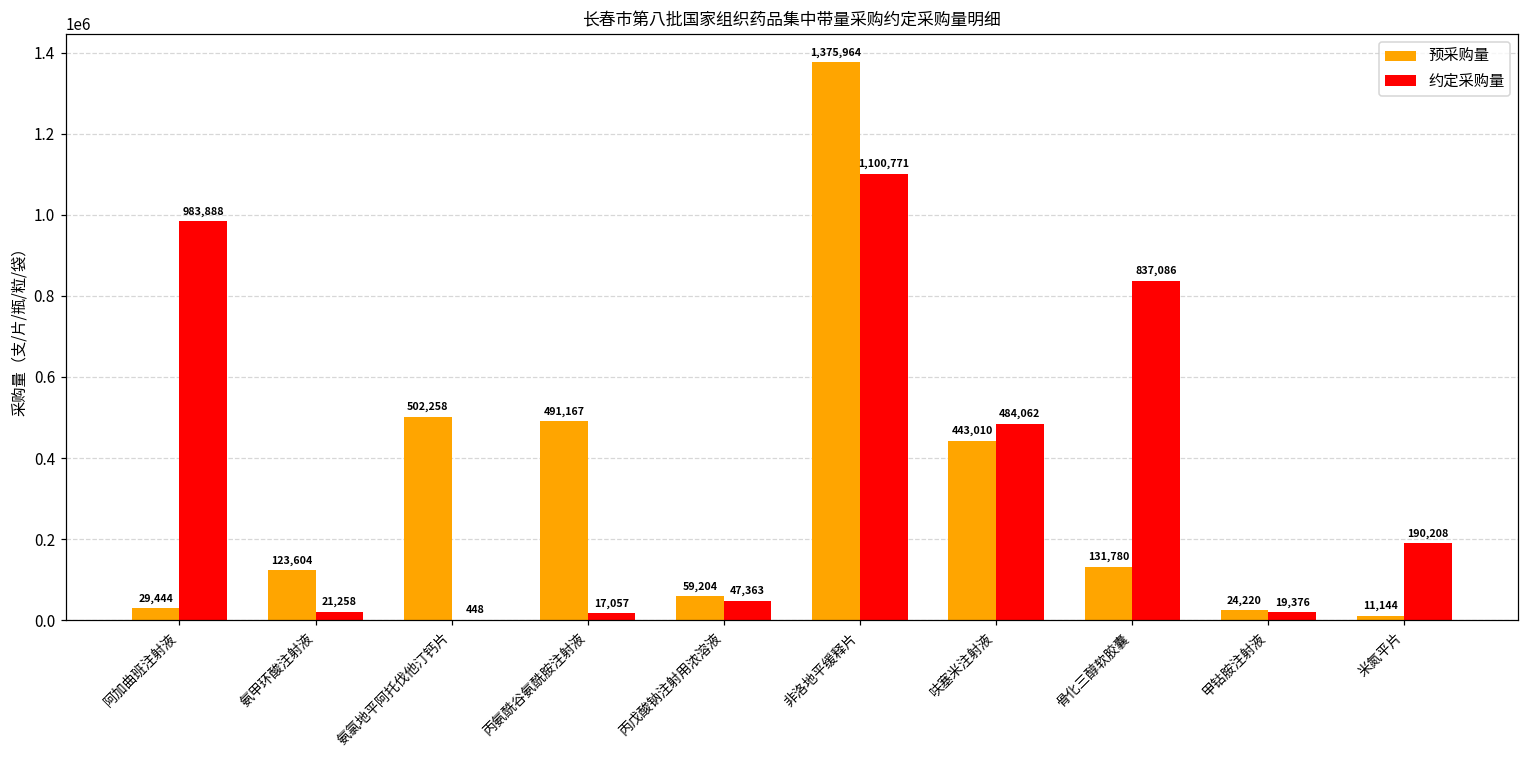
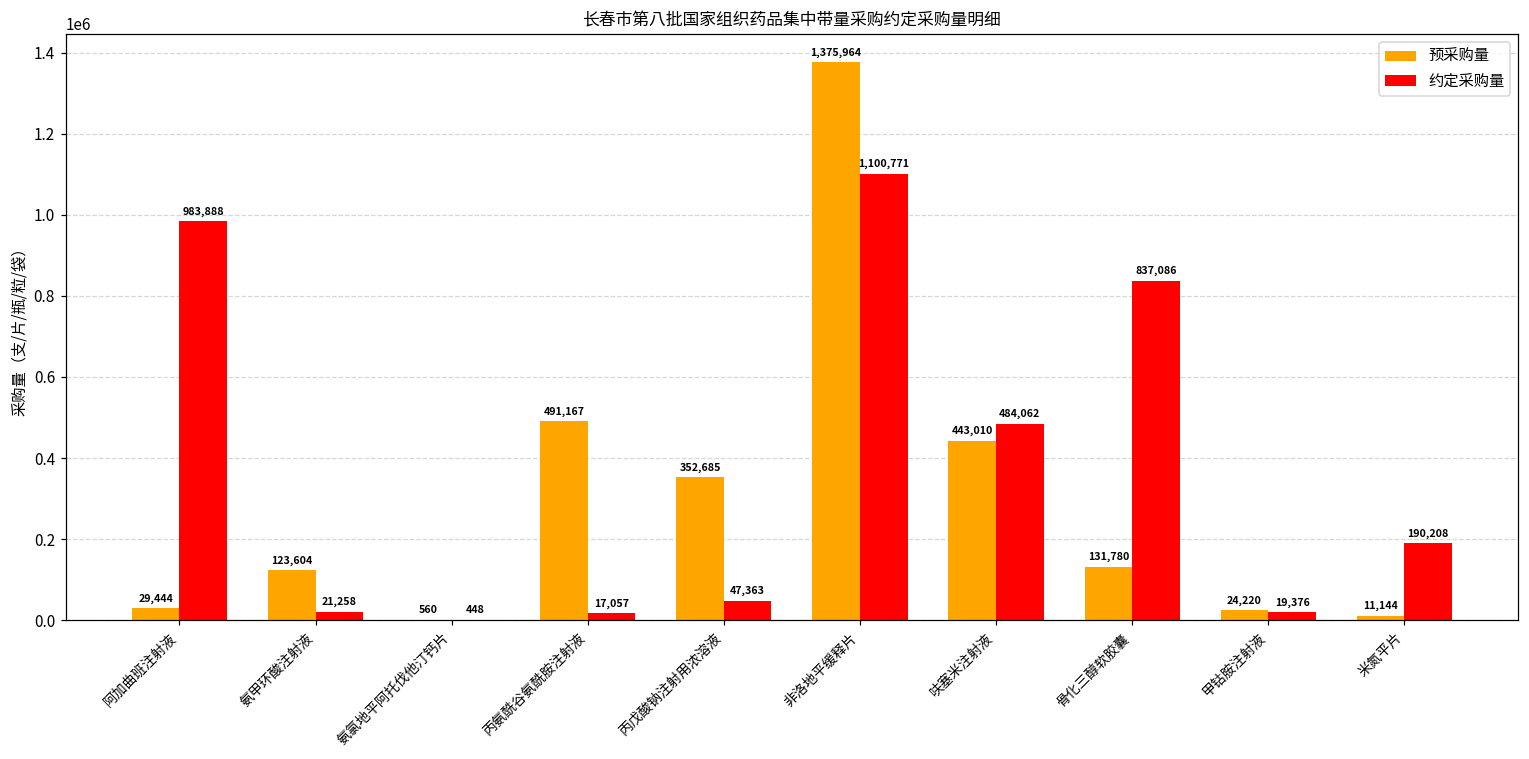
  {
    "预采购量": {
      "阿加曲班注射液": "29,444",
      "氨甲环酸注射液": "123,604",
-     "氨氯地平阿托伐他汀钙片": "502,258",
+     "氨氯地平阿托伐他汀钙片": "560",
      "丙氨酰谷氨酰胺注射液": "491,167",
-     "丙戊酸钠注射用浓溶液": "59,204",
+     "丙戊酸钠注射用浓溶液": "352,685",
      "非洛地平缓释片": "1,375,964",
      "呋塞米注射液": "443,010",
      "骨化三醇软胶囊": "131,780",
      "甲钴胺注射液": "24,220",
      "米氮平片": "11,144"
    },
    "约定采购量": {
      "阿加曲班注射液": "983,888",
      "氨甲环酸注射液": "21,258",
      "氨氯地平阿托伐他汀钙片": "448",
      "丙氨酰谷氨酰胺注射液": "17,057",
      "丙戊酸钠注射用浓溶液": "47,363",
      "非洛地平缓释片": "1,100,771",
      "呋塞米注射液": "484,062",
      "骨化三醇软胶囊": "837,086",
      "甲钴胺注射液": "19,376",
      "米氮平片": "190,208"
    }
  }
